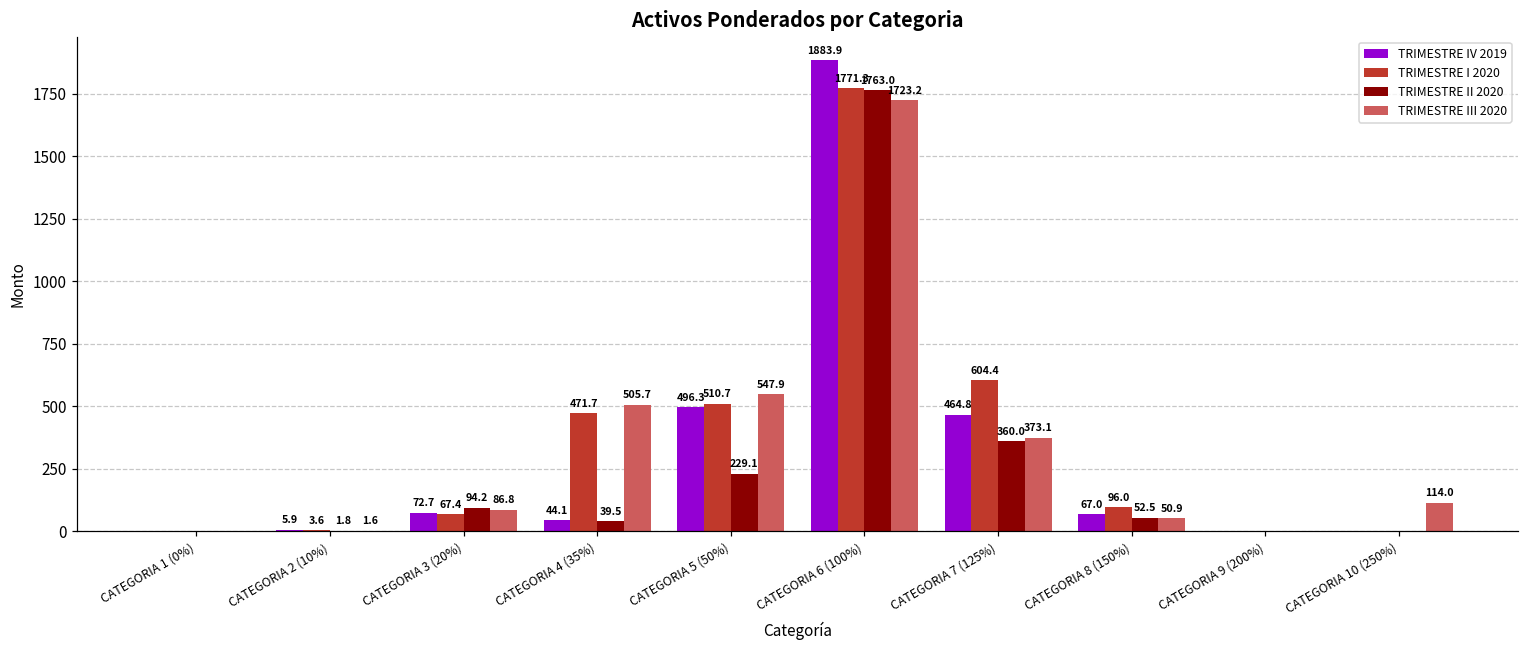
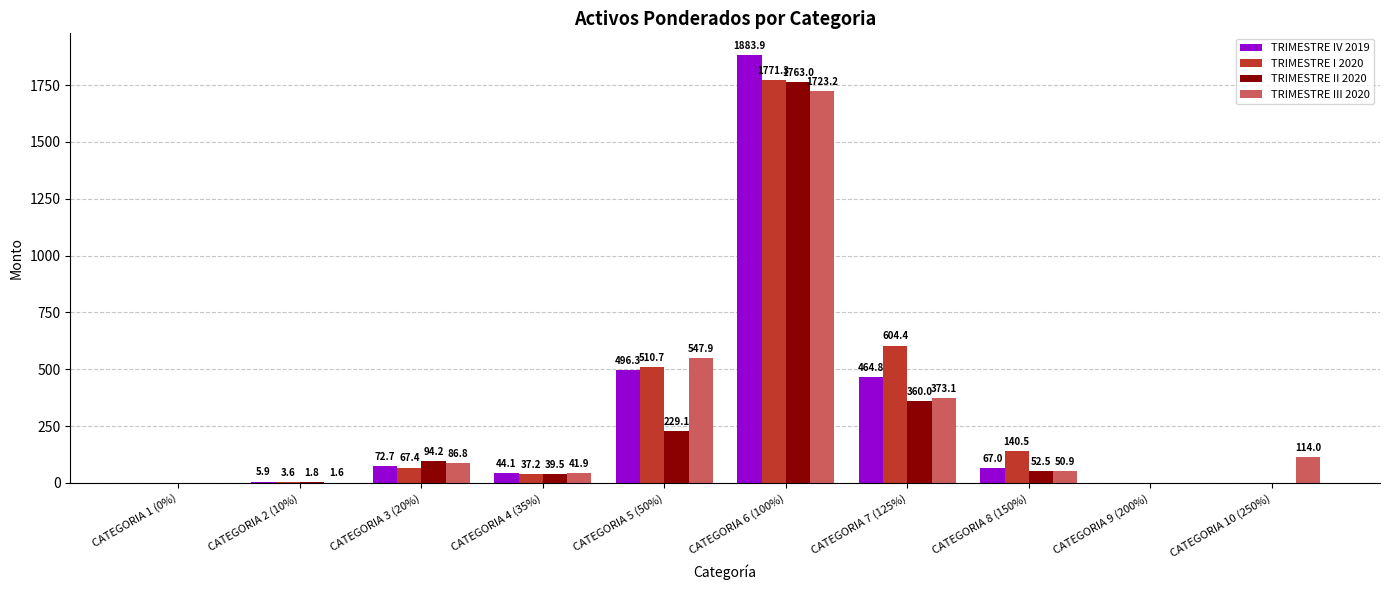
  {
    "TRIMESTRE IV 2019": {
      "CATEGORIA 2 (10%)": 5.9,
      "CATEGORIA 3 (20%)": 72.7,
      "CATEGORIA 4 (35%)": 44.1,
      "CATEGORIA 5 (50%)": 496.3,
      "CATEGORIA 6 (100%)": 1883.9,
      "CATEGORIA 7 (125%)": 464.8,
      "CATEGORIA 8 (150%)": 67.0
    },
    "TRIMESTRE I 2020": {
      "CATEGORIA 2 (10%)": 3.6,
      "CATEGORIA 3 (20%)": 67.4,
-     "CATEGORIA 4 (35%)": 471.7,
+     "CATEGORIA 4 (35%)": 37.2,
      "CATEGORIA 5 (50%)": 510.7,
      "CATEGORIA 7 (125%)": 604.4,
-     "CATEGORIA 8 (150%)": 96.0
+     "CATEGORIA 8 (150%)": 140.5
    },
    "TRIMESTRE II 2020": {
      "CATEGORIA 2 (10%)": 1.8,
      "CATEGORIA 3 (20%)": 94.2,
      "CATEGORIA 4 (35%)": 39.5,
      "CATEGORIA 5 (50%)": 229.1,
      "CATEGORIA 7 (125%)": 360.0,
      "CATEGORIA 8 (150%)": 52.5
    },
    "TRIMESTRE III 2020": {
      "CATEGORIA 2 (10%)": 1.6,
      "CATEGORIA 3 (20%)": 86.8,
-     "CATEGORIA 4 (35%)": 505.7,
+     "CATEGORIA 4 (35%)": 41.9,
      "CATEGORIA 5 (50%)": 547.9,
      "CATEGORIA 6 (100%)": 1723.2,
      "CATEGORIA 7 (125%)": 373.1,
      "CATEGORIA 8 (150%)": 50.9,
      "CATEGORIA 10 (250%)": 114.0
    }
  }
